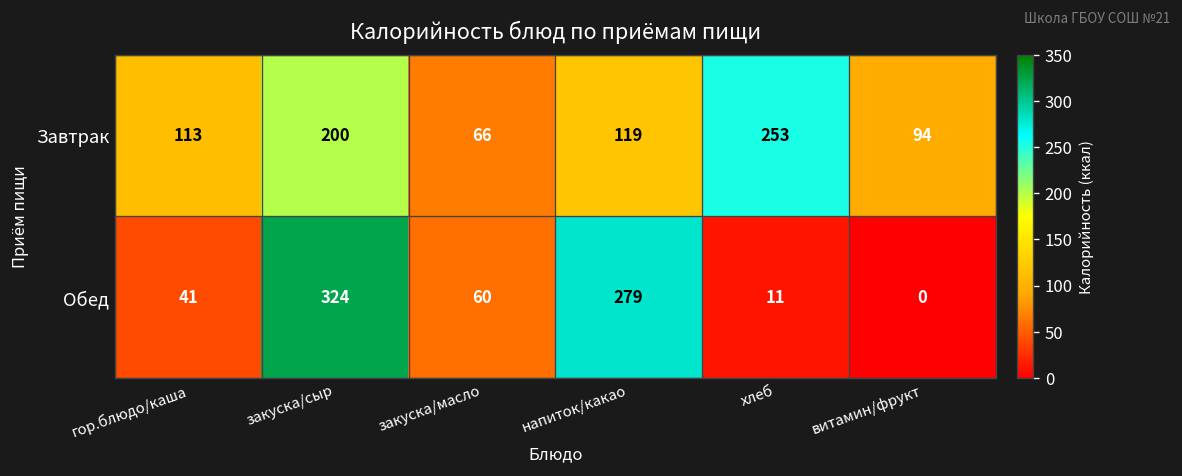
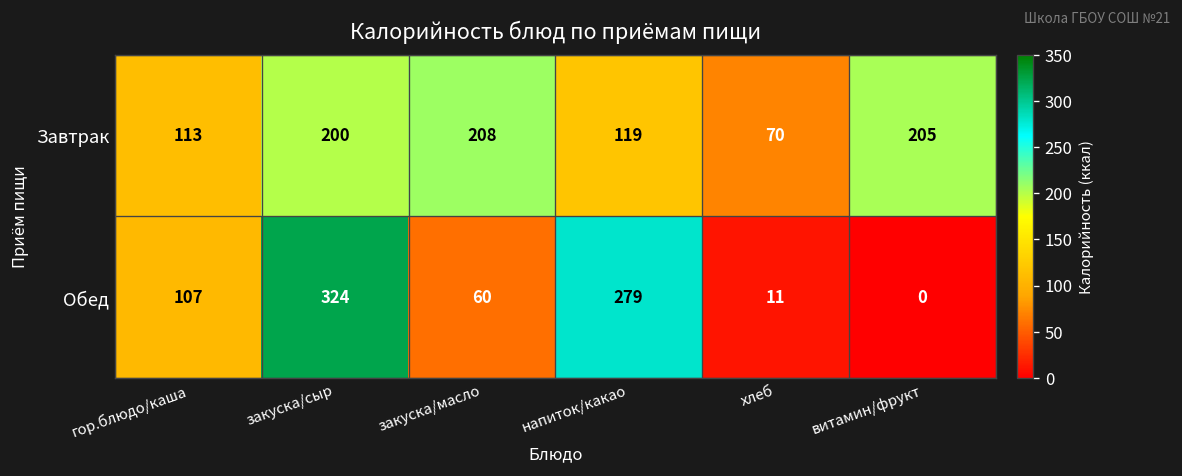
  {
    "Завтрак": {
      "гор.блюдо/каша": 113,
      "закуска/сыр": 200,
-     "закуска/масло": 66,
+     "закуска/масло": 208,
      "напиток/какао": 119,
-     "хлеб": 253,
-     "витамин/фрукт": 94
+     "хлеб": 70,
+     "витамин/фрукт": 205
    },
    "Обед": {
-     "гор.блюдо/каша": 41,
+     "гор.блюдо/каша": 107,
      "закуска/сыр": 324,
      "закуска/масло": 60,
      "напиток/какао": 279,
      "хлеб": 11,
      "витамин/фрукт": 0
    }
  }
